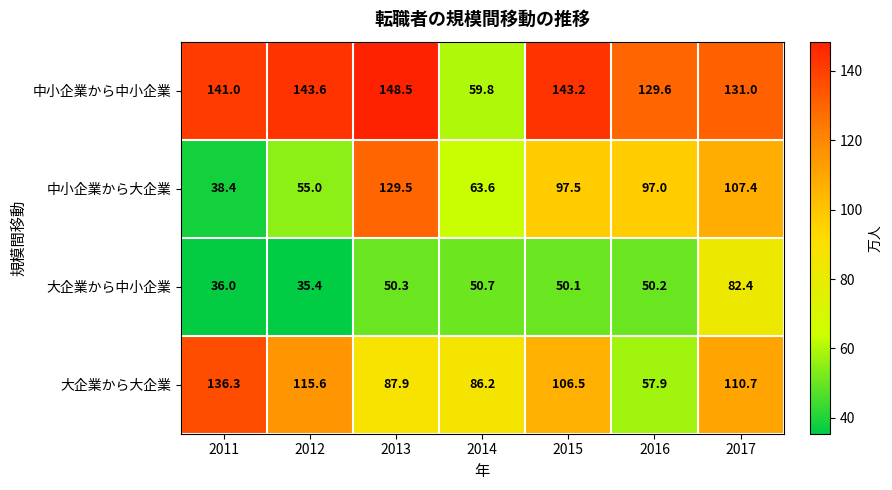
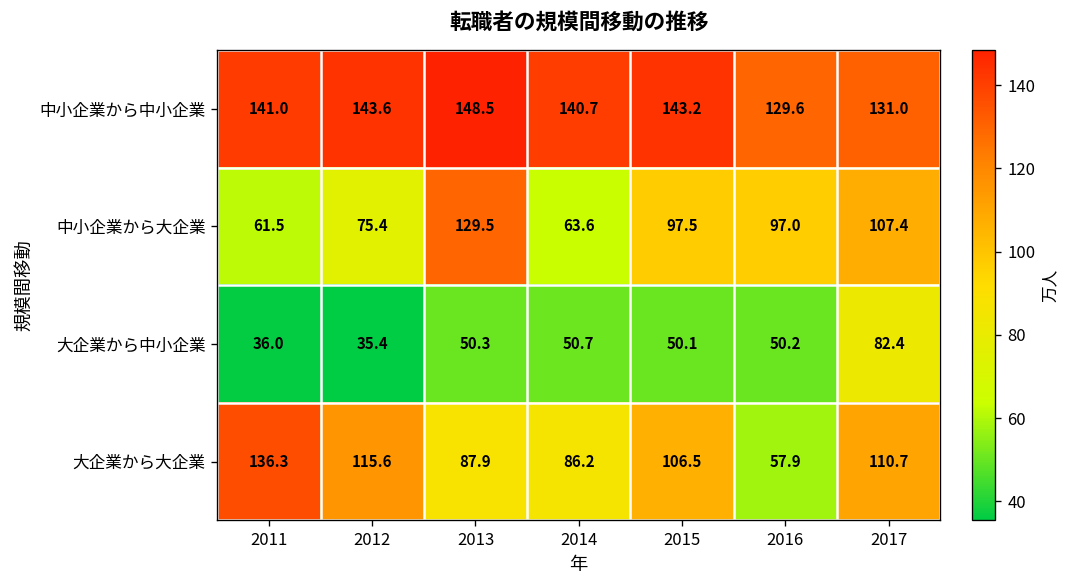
  {
    "中小企業から中小企業": {
      "2011": 141.0,
      "2012": 143.6,
      "2013": 148.5,
-     "2014": 59.8,
+     "2014": 140.7,
      "2015": 143.2,
      "2016": 129.6,
      "2017": 131.0
    },
    "中小企業から大企業": {
-     "2011": 38.4,
-     "2012": 55.0,
+     "2011": 61.5,
+     "2012": 75.4,
      "2013": 129.5,
      "2014": 63.6,
      "2015": 97.5,
      "2016": 97.0,
      "2017": 107.4
    },
    "大企業から中小企業": {
      "2011": 36.0,
      "2012": 35.4,
      "2013": 50.3,
      "2014": 50.7,
      "2015": 50.1,
      "2016": 50.2,
      "2017": 82.4
    },
    "大企業から大企業": {
      "2011": 136.3,
      "2012": 115.6,
      "2013": 87.9,
      "2014": 86.2,
      "2015": 106.5,
      "2016": 57.9,
      "2017": 110.7
    }
  }
